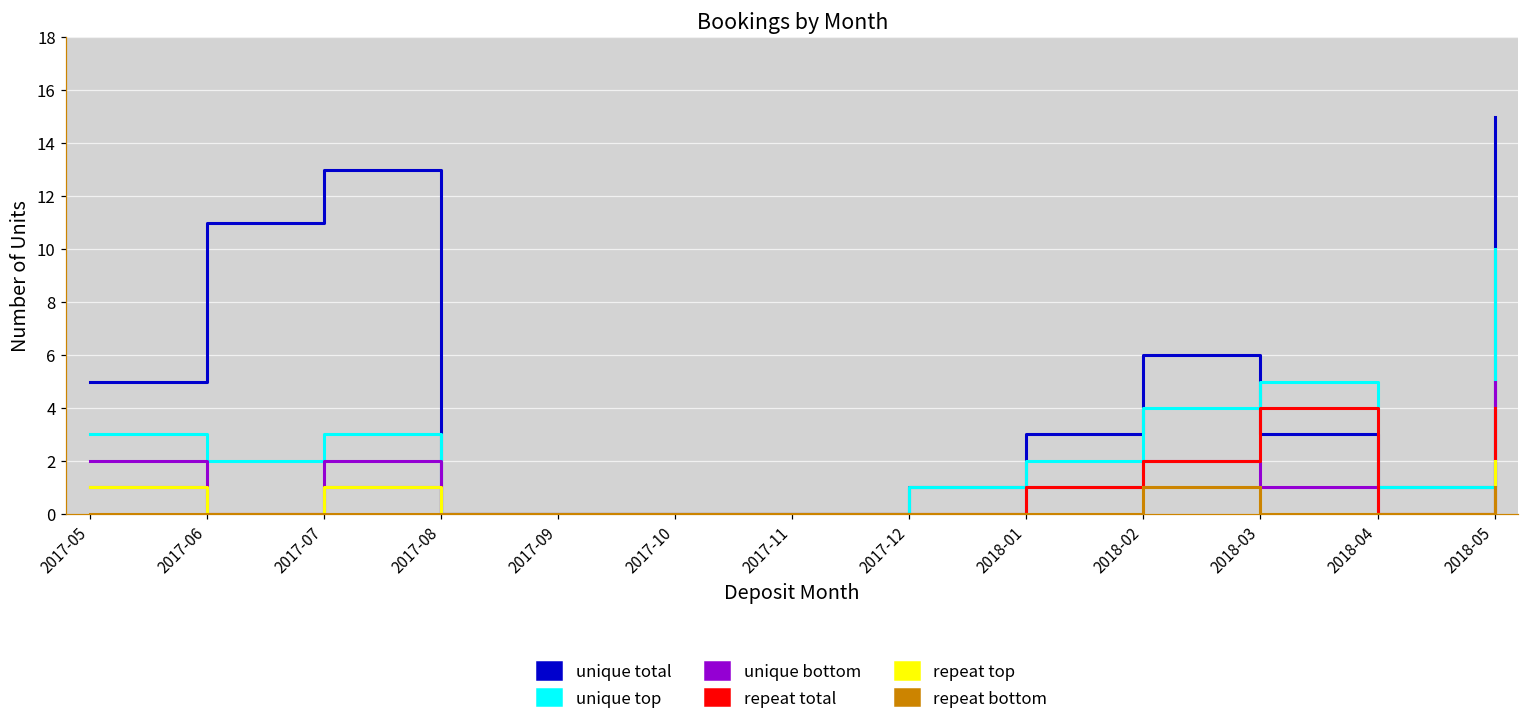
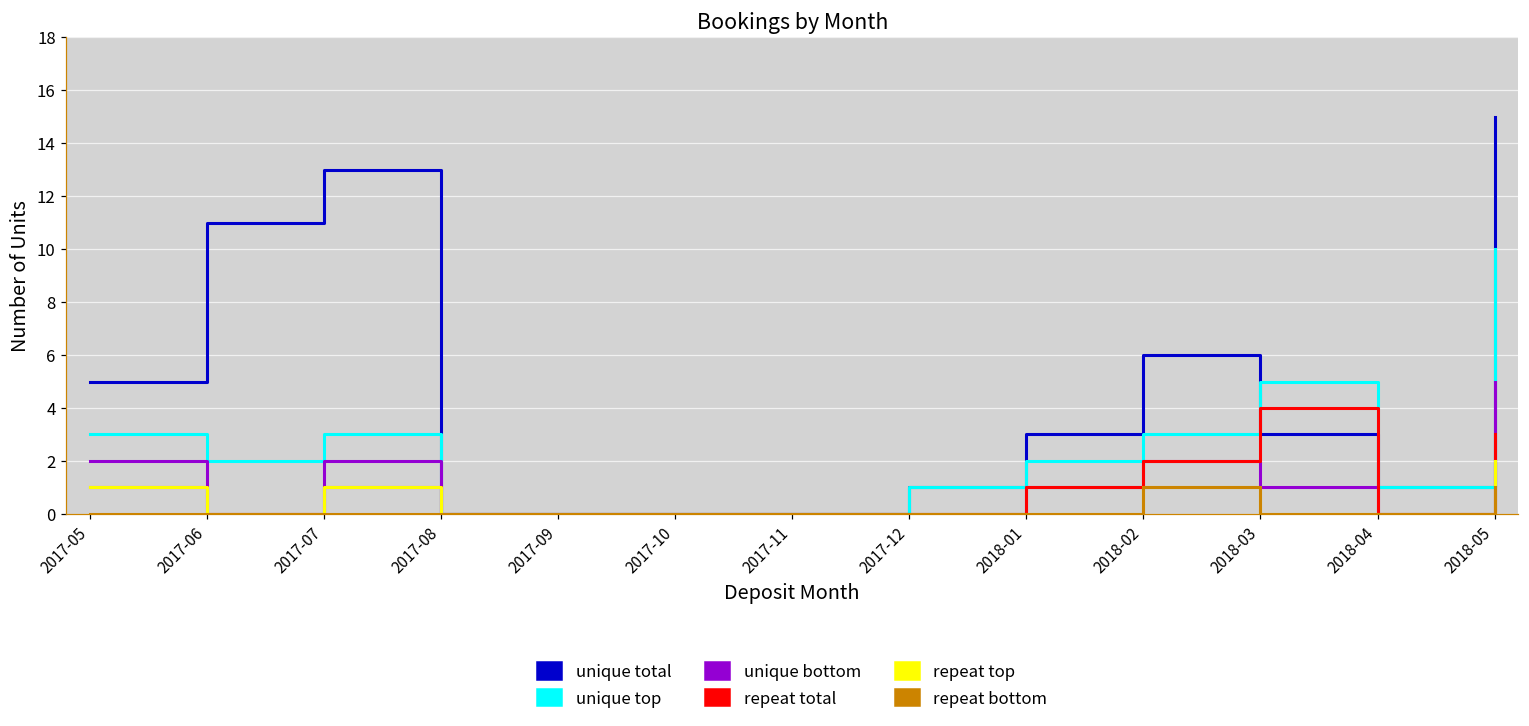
  {
    "unique total": {
      "2017-05": 5,
      "2017-06": 11,
      "2017-07": 13,
      "2018-01": 3,
      "2018-02": 6,
      "2018-03": 3,
      "2018-05": 15
    },
    "unique top": {
      "2017-05": 3,
      "2017-06": 2,
      "2017-07": 3,
      "2018-01": 2,
-     "2018-02": 4,
+     "2018-02": 3,
      "2018-03": 5,
      "2018-05": 10
    },
    "unique bottom": {
      "2017-05": 2,
      "2017-07": 2,
      "2018-03": 1,
      "2018-05": 5
    },
    "repeat total": {
      "2018-03": 4,
-     "2018-05": 4
+     "2018-05": 3
    },
    "repeat top": {
      "2018-05": 2
    },
    "repeat bottom": {
      "2017-05": 0,
      "2017-07": 0,
      "2018-05": 1
    }
  }
